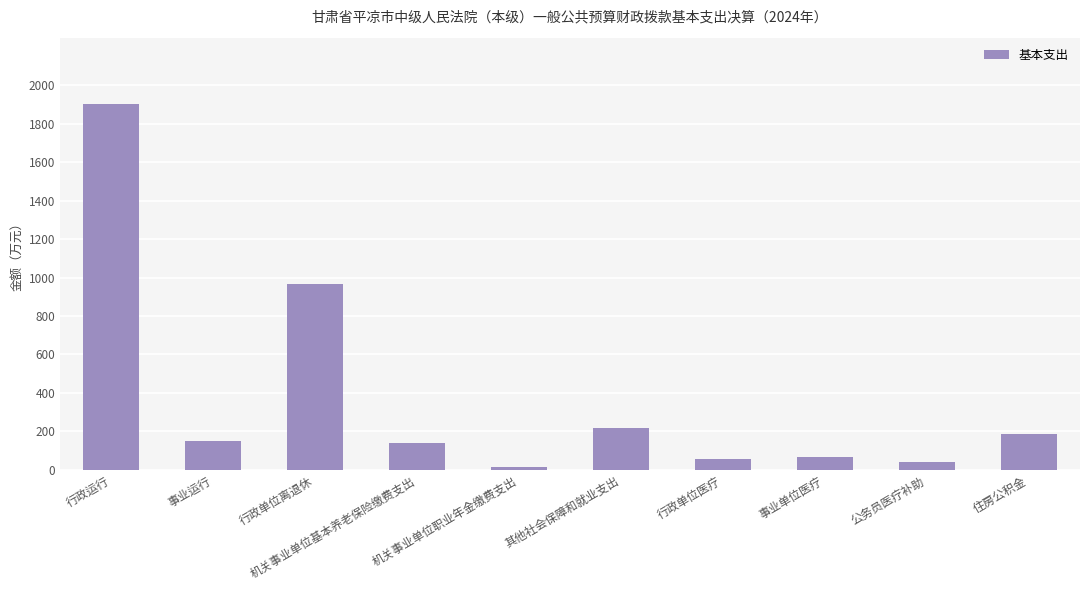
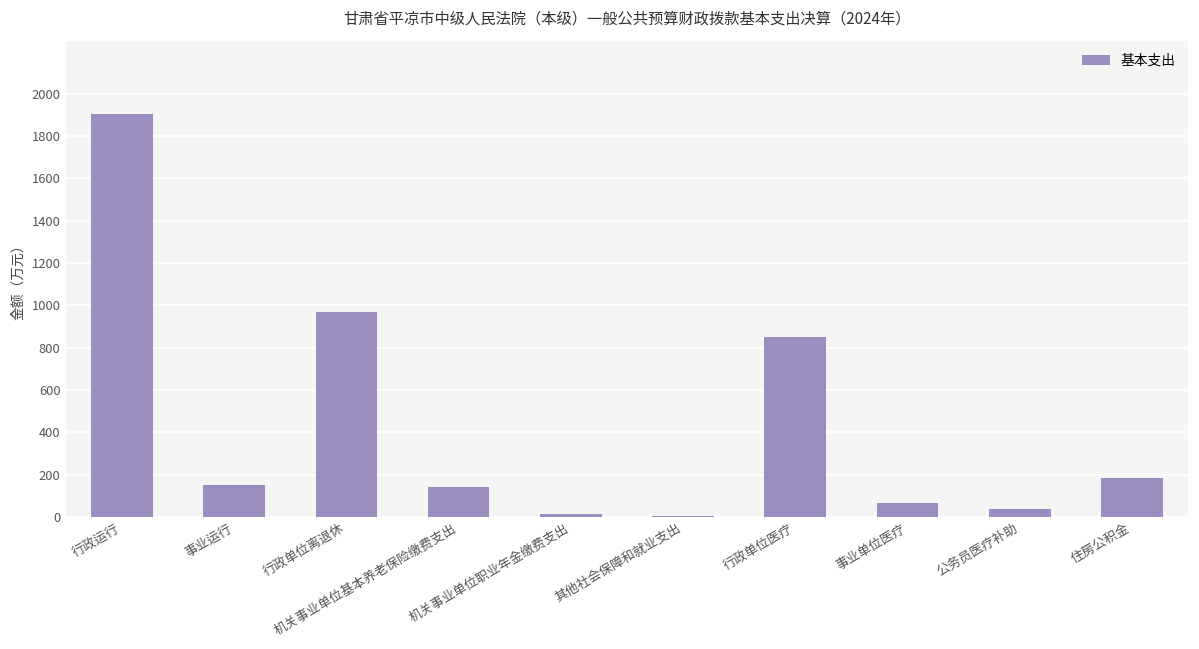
  {
    "行政运行": 1900,
    "事业运行": 150,
    "行政单位离退休": 970,
    "机关事业单位基本养老保险缴费支出": 140,
-   "其他社会保障和就业支出": 220,
-   "行政单位医疗": 60,
+   "其他社会保障和就业支出": 0,
+   "行政单位医疗": 850,
    "事业单位医疗": 60,
    "公务员医疗补助": 40,
    "住房公积金": 190
  }
